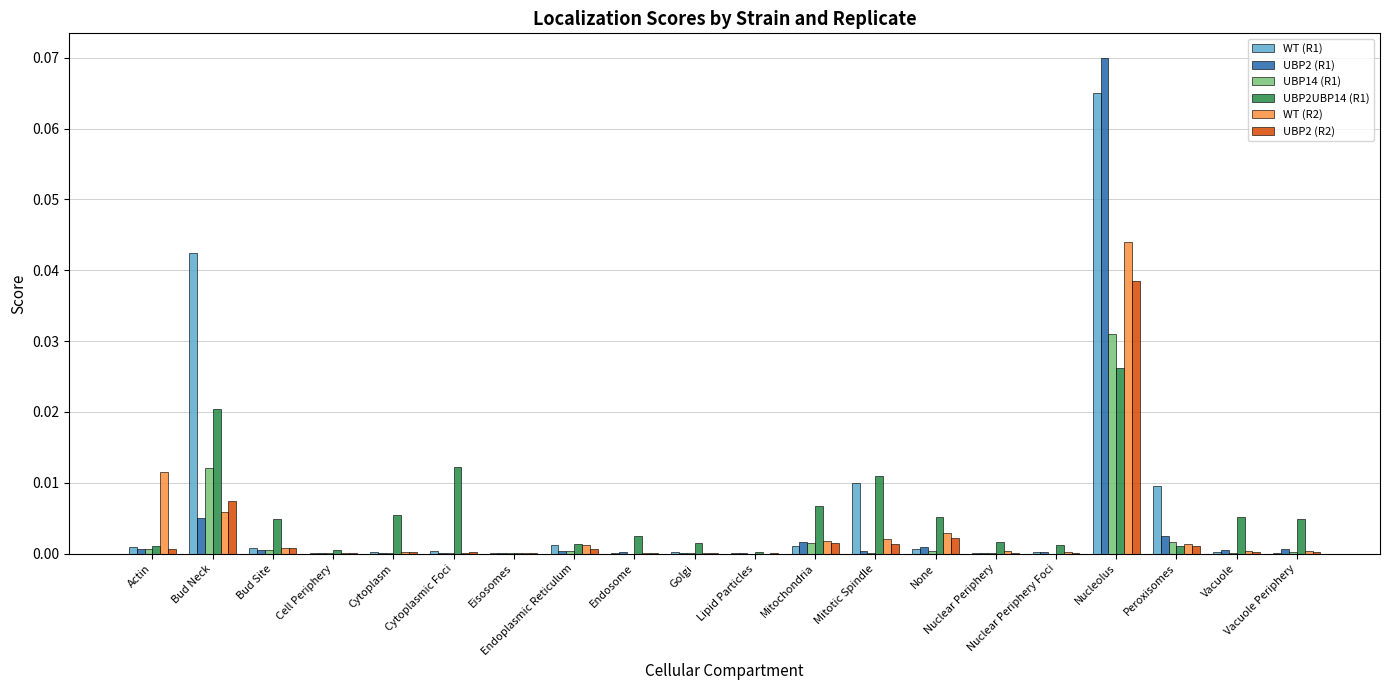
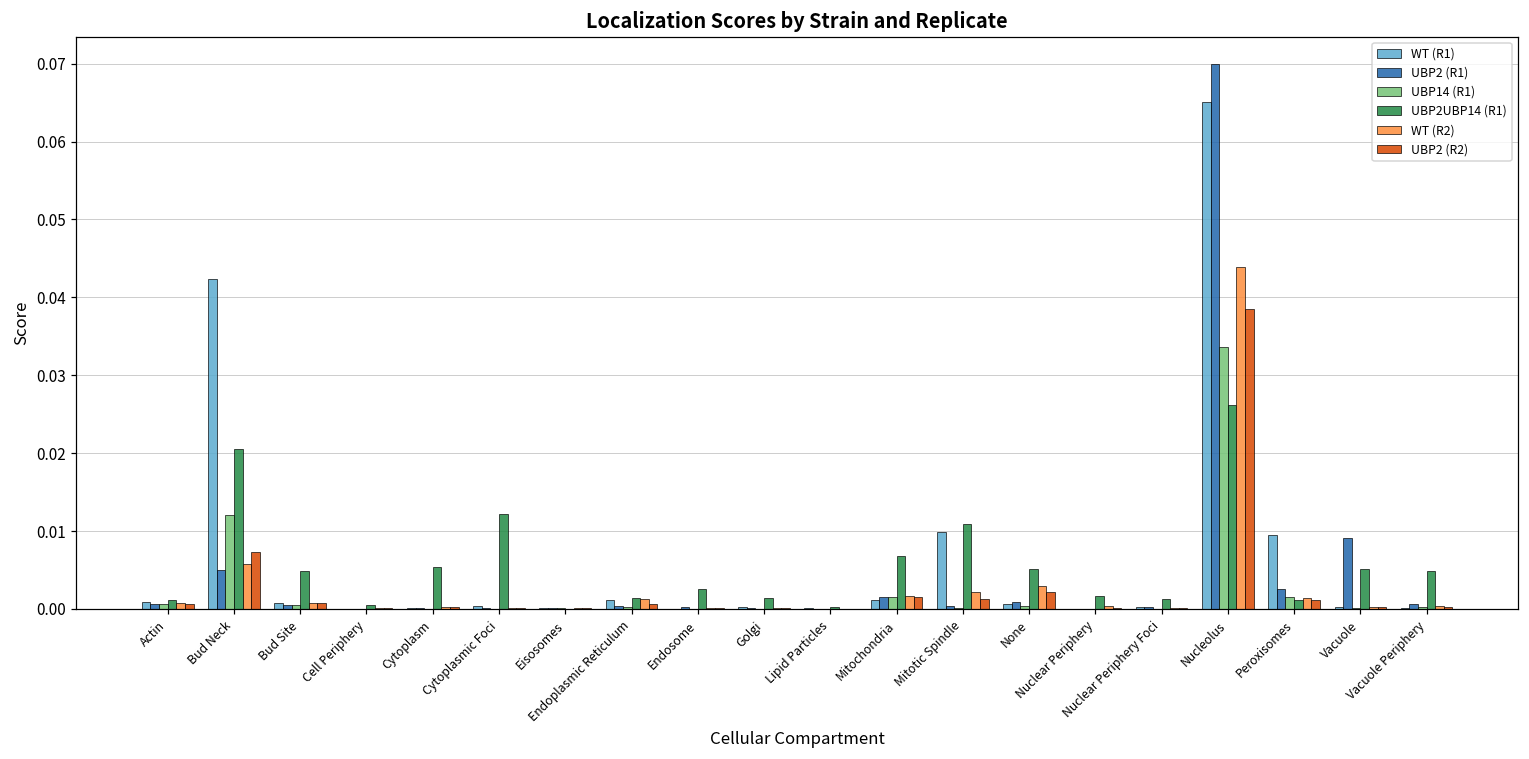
  {
    "WT (R1)": {
      "Actin": 0.001,
      "Bud Neck": 0.042,
      "Bud Site": 0.001,
      "Cytoplasmic Foci": 0.000,
      "Endoplasmic Reticulum": 0.001,
      "Mitochondria": 0.001,
      "Mitotic Spindle": 0.010,
      "None": 0.001,
      "Nucleolus": 0.065,
      "Peroxisomes": 0.009
    },
    "UBP2 (R1)": {
      "Actin": 0.001,
      "Bud Neck": 0.005,
      "Bud Site": 0.000,
      "Endoplasmic Reticulum": 0.000,
      "Mitochondria": 0.002,
      "Mitotic Spindle": 0.000,
      "None": 0.001,
      "Nucleolus": 0.070,
      "Peroxisomes": 0.003,
-     "Vacuole": 0.000,
+     "Vacuole": 0.009,
      "Vacuole Periphery": 0.001
    },
    "UBP14 (R1)": {
      "Actin": 0.001,
      "Bud Neck": 0.012,
      "Bud Site": 0.001,
      "Mitochondria": 0.001,
      "None": 0.000,
-     "Nucleolus": 0.031,
+     "Nucleolus": 0.034,
      "Peroxisomes": 0.002
    },
    "UBP2UBP14 (R1)": {
      "Actin": 0.001,
      "Bud Neck": 0.020,
      "Bud Site": 0.005,
      "Cell Periphery": 0.001,
      "Cytoplasm": 0.005,
      "Cytoplasmic Foci": 0.012,
      "Endoplasmic Reticulum": 0.001,
      "Endosome": 0.003,
      "Golgi": 0.001,
      "Mitochondria": 0.007,
      "Mitotic Spindle": 0.011,
      "None": 0.005,
      "Nuclear Periphery": 0.002,
      "Nuclear Periphery Foci": 0.001,
      "Nucleolus": 0.026,
      "Peroxisomes": 0.001,
      "Vacuole": 0.005,
      "Vacuole Periphery": 0.005
    },
    "WT (R2)": {
-     "Actin": 0.012,
+     "Actin": 0.001,
      "Bud Neck": 0.006,
      "Bud Site": 0.001,
      "Endoplasmic Reticulum": 0.001,
      "Mitochondria": 0.002,
      "Mitotic Spindle": 0.002,
      "None": 0.003,
      "Nuclear Periphery": 0.000,
      "Nucleolus": 0.044,
      "Peroxisomes": 0.001
    },
    "UBP2 (R2)": {
      "Actin": 0.001,
      "Bud Neck": 0.007,
      "Bud Site": 0.001,
      "Endoplasmic Reticulum": 0.001,
      "Mitochondria": 0.001,
      "Mitotic Spindle": 0.001,
      "None": 0.002,
      "Nucleolus": 0.039,
      "Peroxisomes": 0.001
    }
  }
